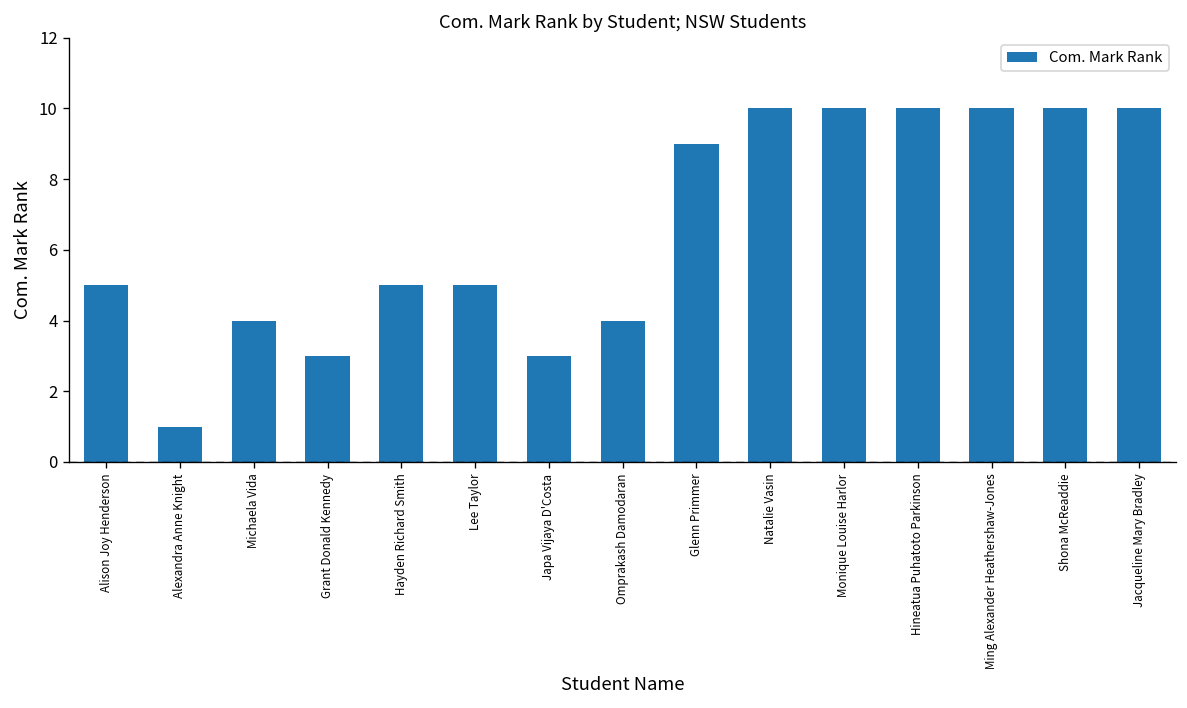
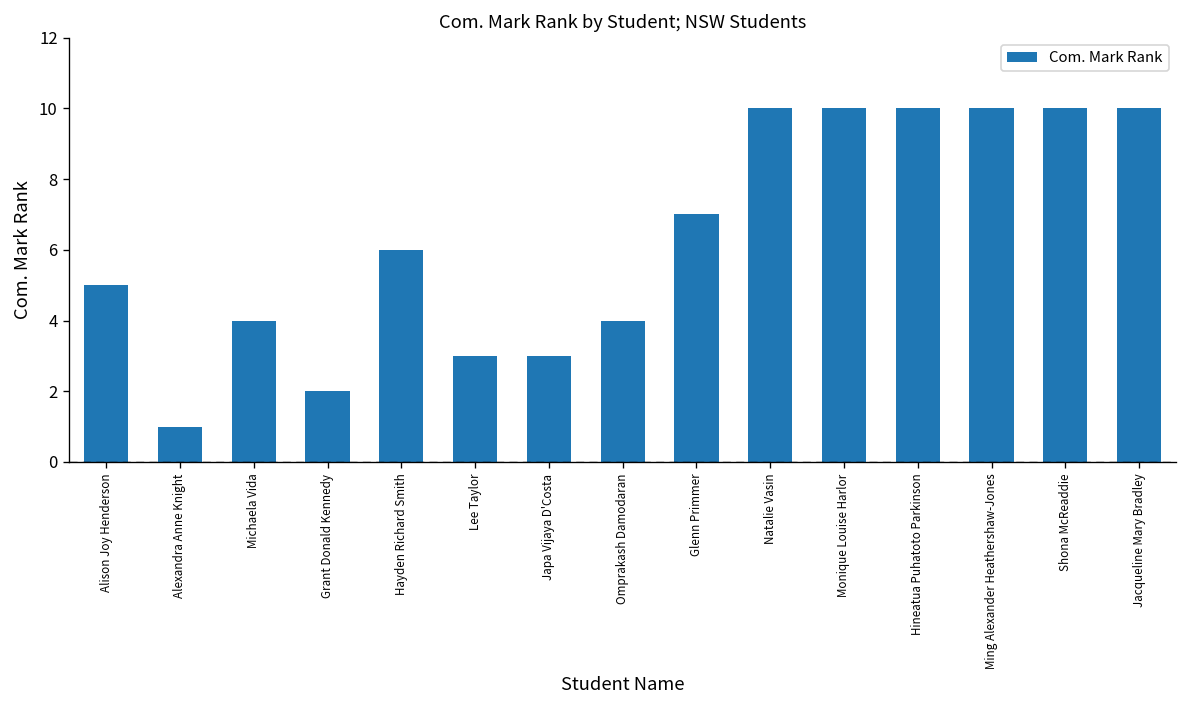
  {
    "Alison Joy Henderson": 5,
    "Alexandra Anne Knight": 1,
    "Michaela Vida": 4,
-   "Grant Donald Kennedy": 3,
-   "Hayden Richard Smith": 5,
-   "Lee Taylor": 5,
+   "Grant Donald Kennedy": 2,
+   "Hayden Richard Smith": 6,
+   "Lee Taylor": 3,
    "Japa Vijaya D'Costa": 3,
    "Omprakash Damodaran": 4,
-   "Glenn Primmer": 9,
+   "Glenn Primmer": 7,
    "Natalie Vasin": 10,
    "Monique Louise Harlor": 10,
    "Hineatua Puhatoto Parkinson": 10,
    "Ming Alexander Heathershaw-Jones": 10,
    "Shona McReaddie": 10,
    "Jacqueline Mary Bradley": 10
  }
